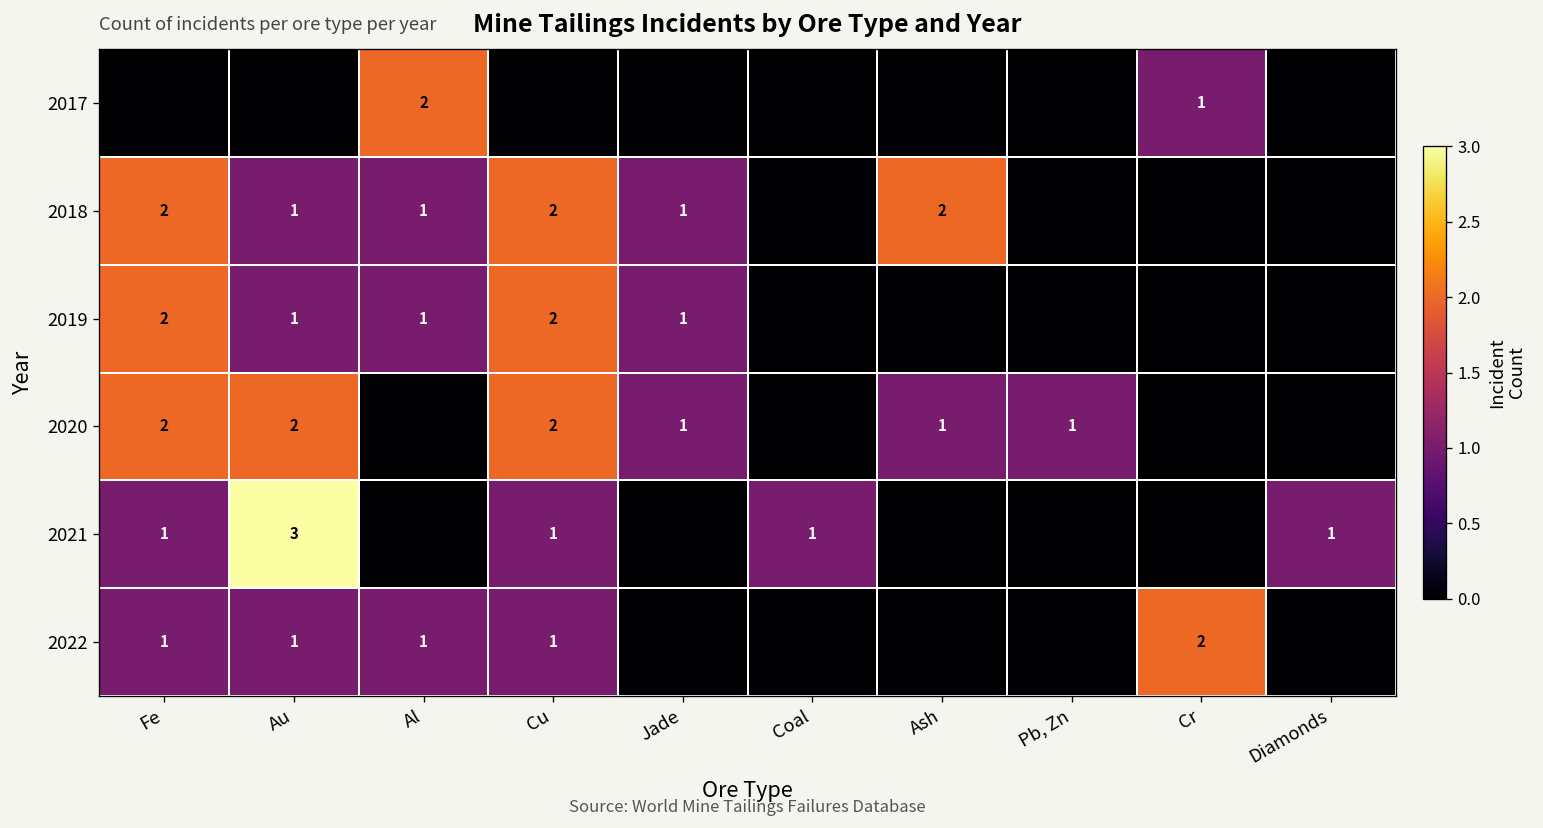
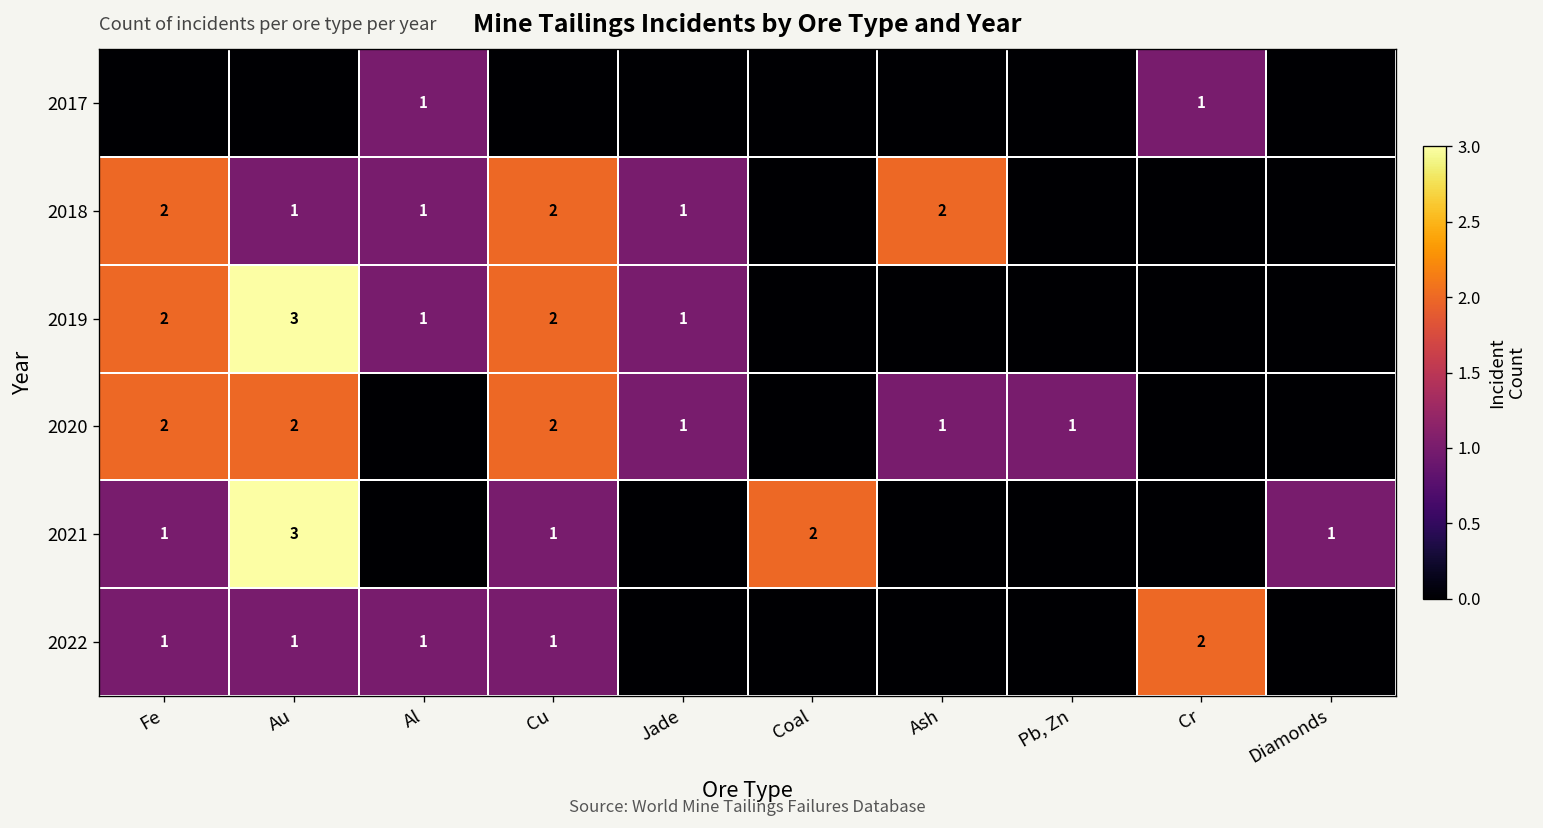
  {
    "2017": {
-     "Al": 2,
+     "Al": 1,
      "Cr": 1
    },
    "2018": {
      "Fe": 2,
      "Au": 1,
      "Al": 1,
      "Cu": 2,
      "Jade": 1,
      "Ash": 2
    },
    "2019": {
      "Fe": 2,
-     "Au": 1,
+     "Au": 3,
      "Al": 1,
      "Cu": 2,
      "Jade": 1
    },
    "2020": {
      "Fe": 2,
      "Au": 2,
      "Cu": 2,
      "Jade": 1,
      "Ash": 1,
      "Pb, Zn": 1
    },
    "2021": {
      "Fe": 1,
      "Au": 3,
      "Cu": 1,
-     "Coal": 1,
+     "Coal": 2,
      "Diamonds": 1
    },
    "2022": {
      "Fe": 1,
      "Au": 1,
      "Al": 1,
      "Cu": 1,
      "Cr": 2
    }
  }
